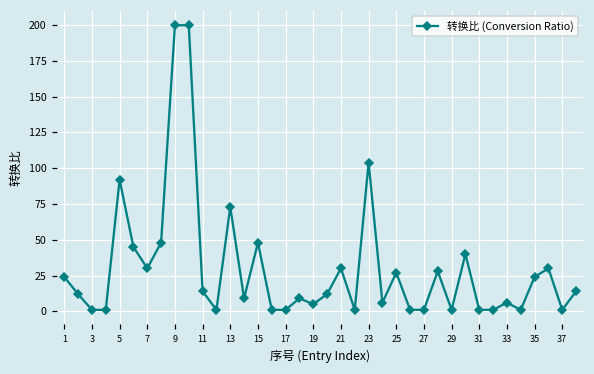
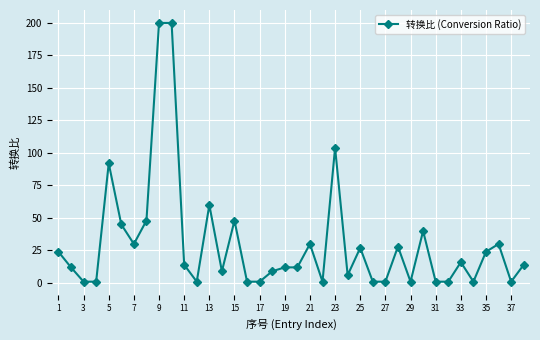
  {
    "1": 24,
    "3": 1,
    "5": 92,
    "7": 30,
    "9": 200,
    "11": 14,
-   "13": 73,
+   "13": 60,
    "15": 48,
    "17": 1,
-   "19": 5,
+   "19": 12,
    "21": 30,
    "23": 104,
    "25": 27,
    "27": 1,
    "29": 1,
    "31": 1,
-   "33": 6,
+   "33": 16,
    "35": 24,
    "37": 1
  }
